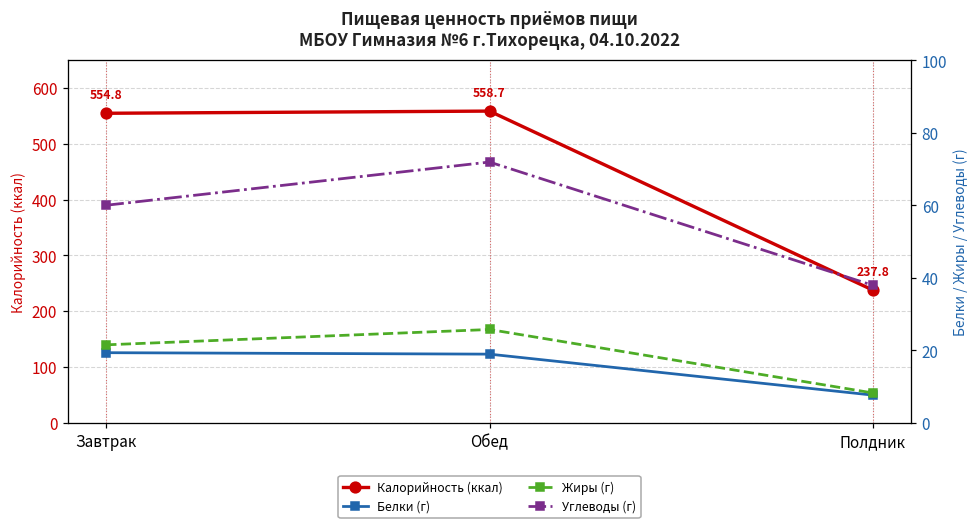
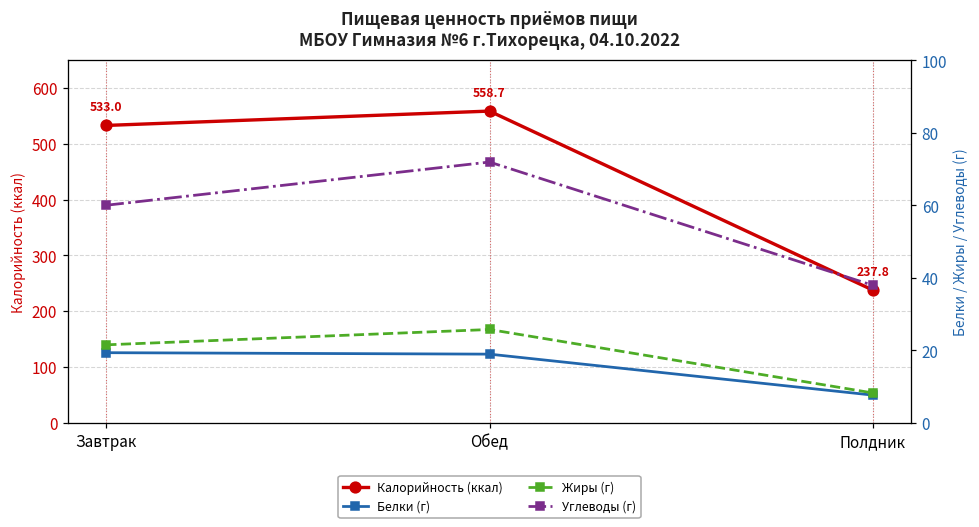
  {
    "Калорийность (ккал)": {
-     "Завтрак": 554.8,
+     "Завтрак": 533.0,
      "Обед": 558.7,
      "Полдник": 237.8
    }
  }
